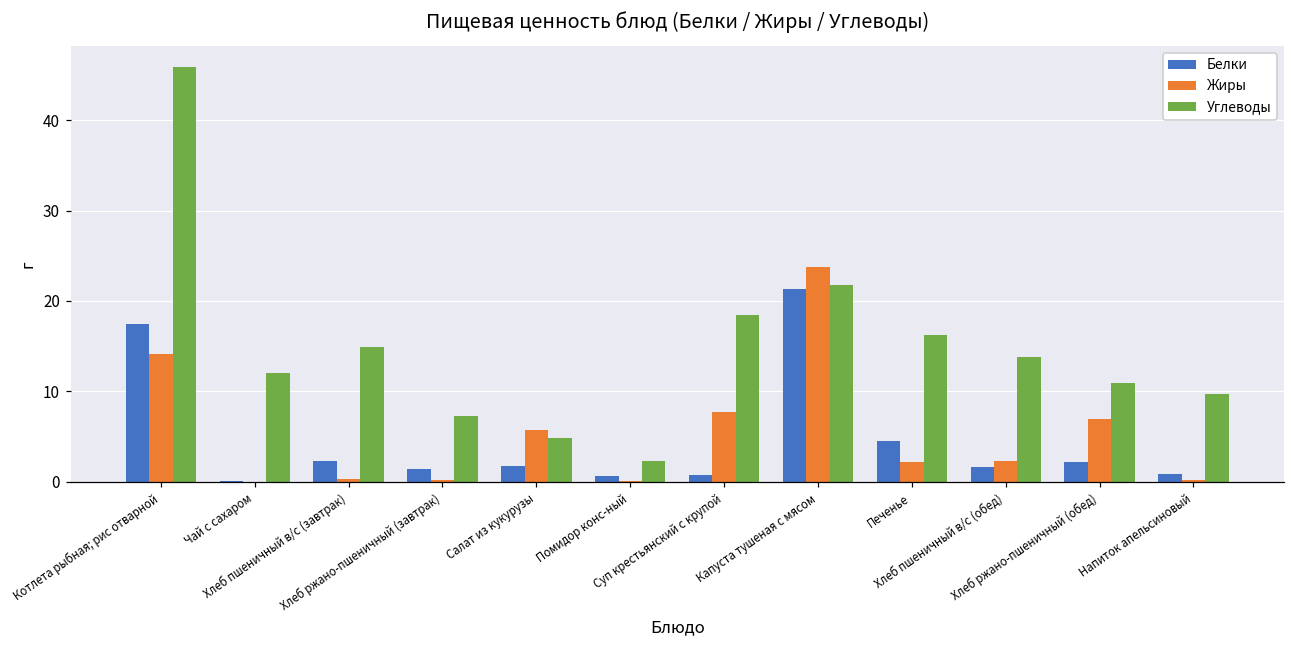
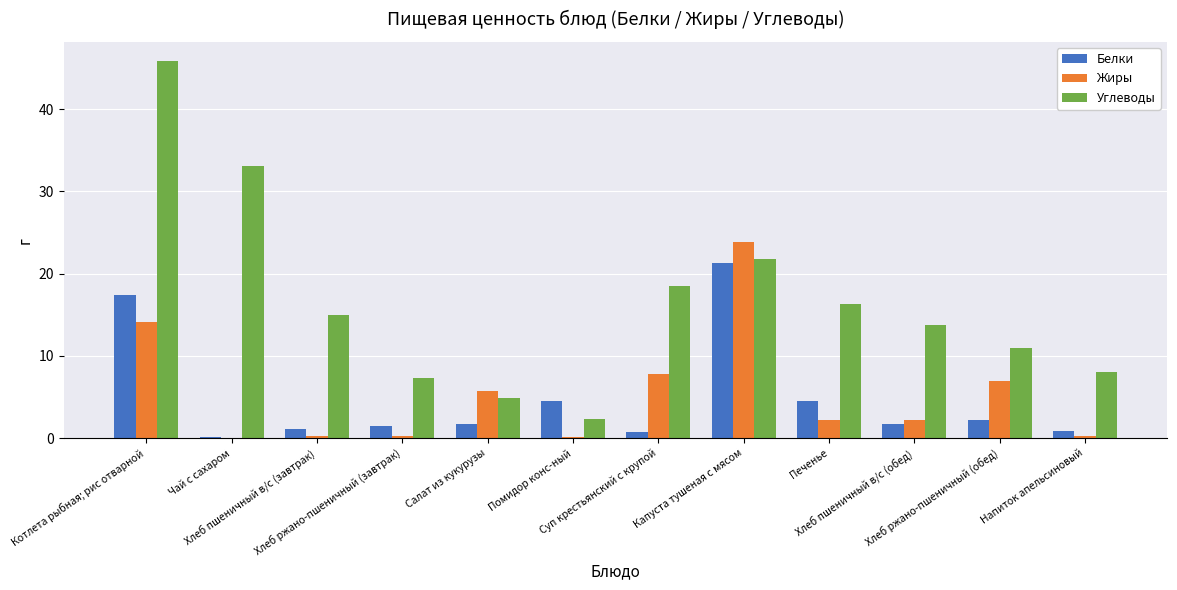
  {
    "Белки": {
      "Котлета рыбная; рис отварной": 17,
-     "Хлеб пшеничный в/с (завтрак)": 2,
+     "Хлеб пшеничный в/с (завтрак)": 1,
      "Хлеб ржано-пшеничный (завтрак)": 1,
      "Салат из кукурузы": 2,
-     "Помидор конс-ный": 1,
+     "Помидор конс-ный": 5,
      "Суп крестьянский с крупой": 1,
      "Капуста тушеная с мясом": 21,
      "Печенье": 5,
      "Хлеб пшеничный в/с (обед)": 2,
      "Хлеб ржано-пшеничный (обед)": 2,
      "Напиток апельсиновый": 1
    },
    "Жиры": {
      "Котлета рыбная; рис отварной": 14,
      "Чай с сахаром": 0,
      "Салат из кукурузы": 6,
      "Суп крестьянский с крупой": 8,
      "Капуста тушеная с мясом": 24,
      "Печенье": 2,
      "Хлеб пшеничный в/с (обед)": 2,
      "Хлеб ржано-пшеничный (обед)": 7
    },
    "Углеводы": {
      "Котлета рыбная; рис отварной": 46,
-     "Чай с сахаром": 12,
+     "Чай с сахаром": 33,
      "Хлеб пшеничный в/с (завтрак)": 15,
      "Хлеб ржано-пшеничный (завтрак)": 7,
      "Салат из кукурузы": 5,
      "Помидор конс-ный": 2,
      "Суп крестьянский с крупой": 18,
      "Капуста тушеная с мясом": 22,
      "Печенье": 16,
      "Хлеб пшеничный в/с (обед)": 14,
      "Хлеб ржано-пшеничный (обед)": 11,
-     "Напиток апельсиновый": 10
+     "Напиток апельсиновый": 8
    }
  }
